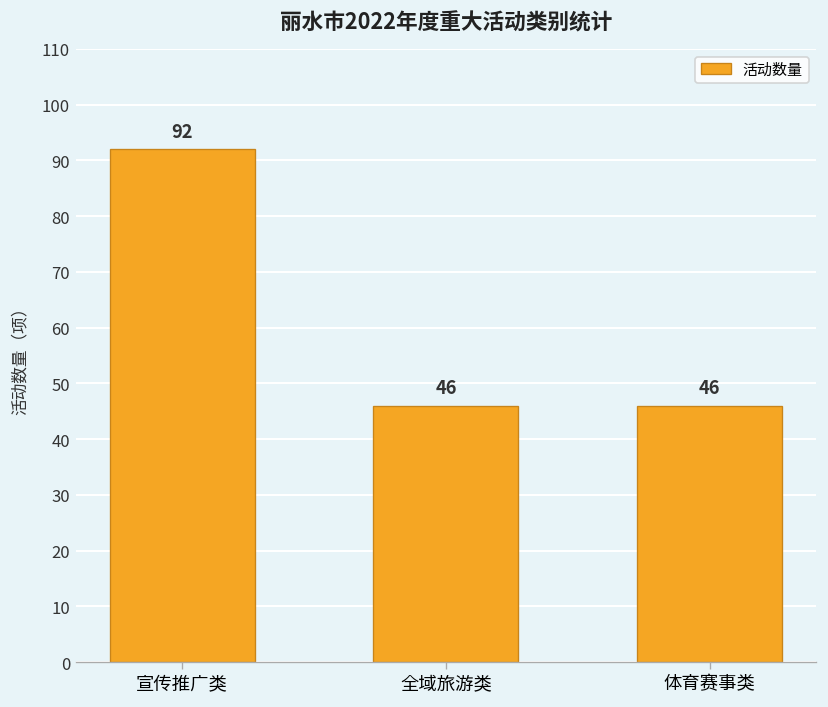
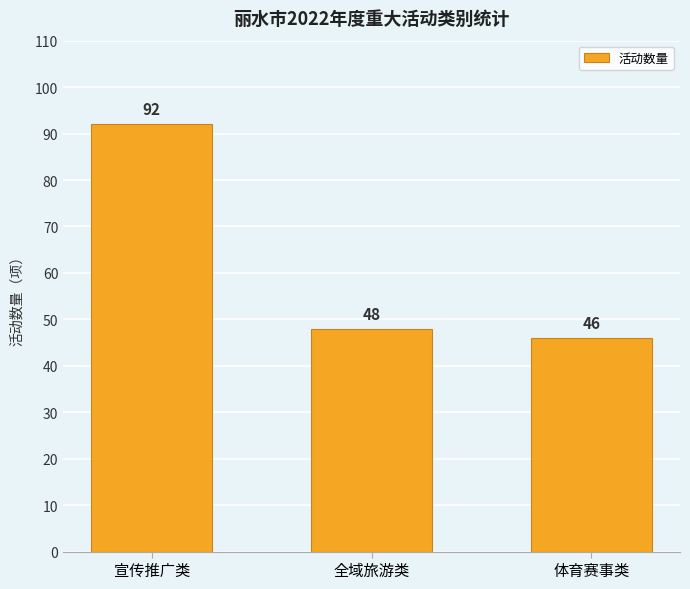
  {
    "宣传推广类": 92,
-   "全域旅游类": 46,
+   "全域旅游类": 48,
    "体育赛事类": 46
  }
